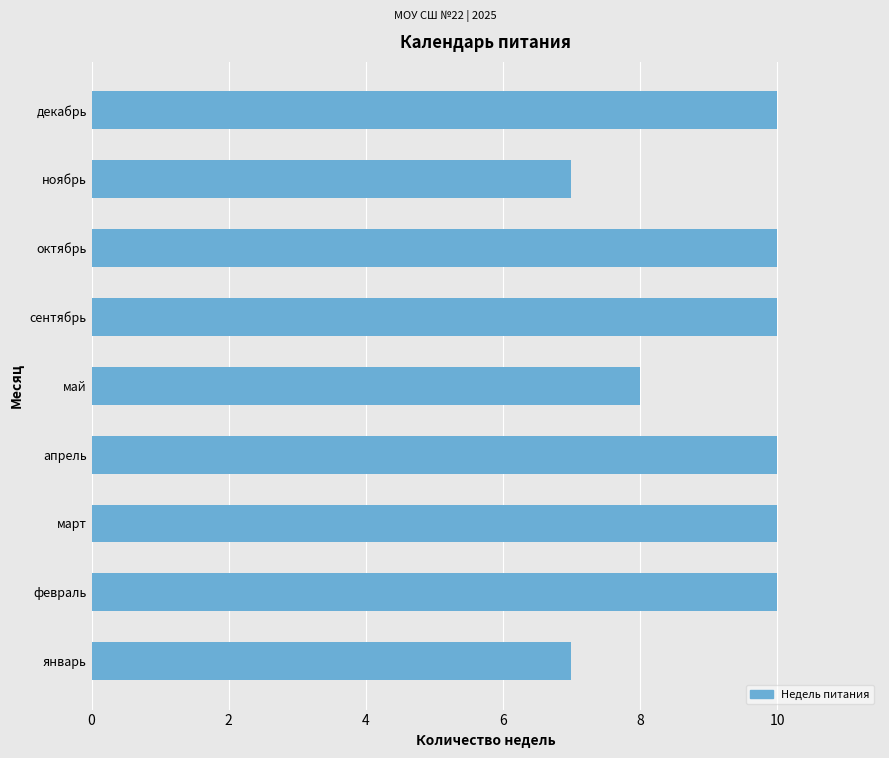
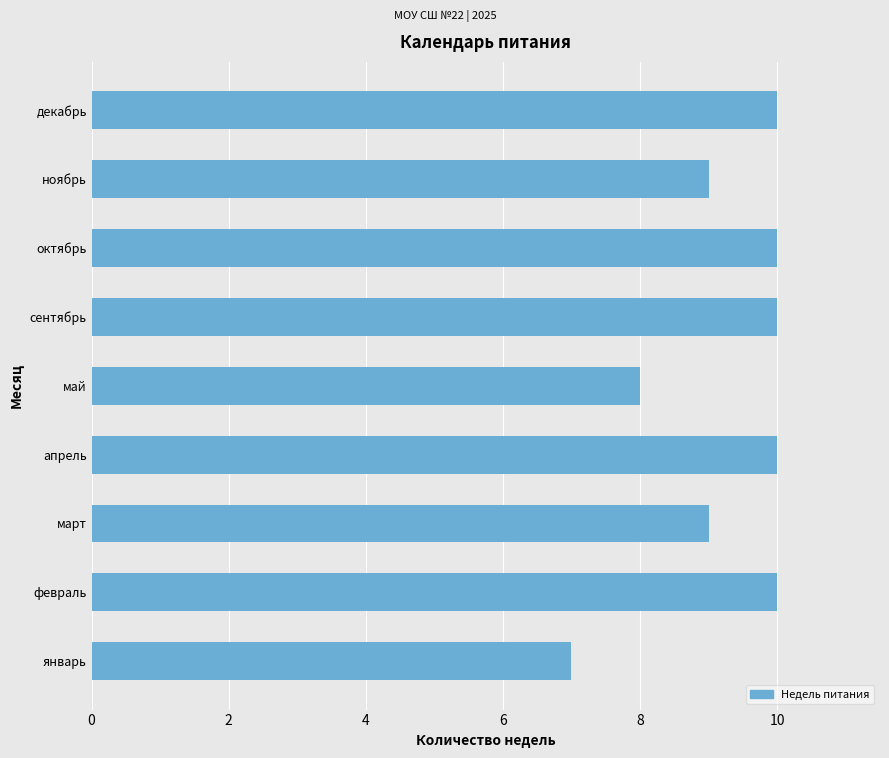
  {
    "декабрь": 10,
-   "ноябрь": 7,
+   "ноябрь": 9,
    "октябрь": 10,
    "сентябрь": 10,
    "май": 8,
    "апрель": 10,
-   "март": 10,
+   "март": 9,
    "февраль": 10,
    "январь": 7
  }
